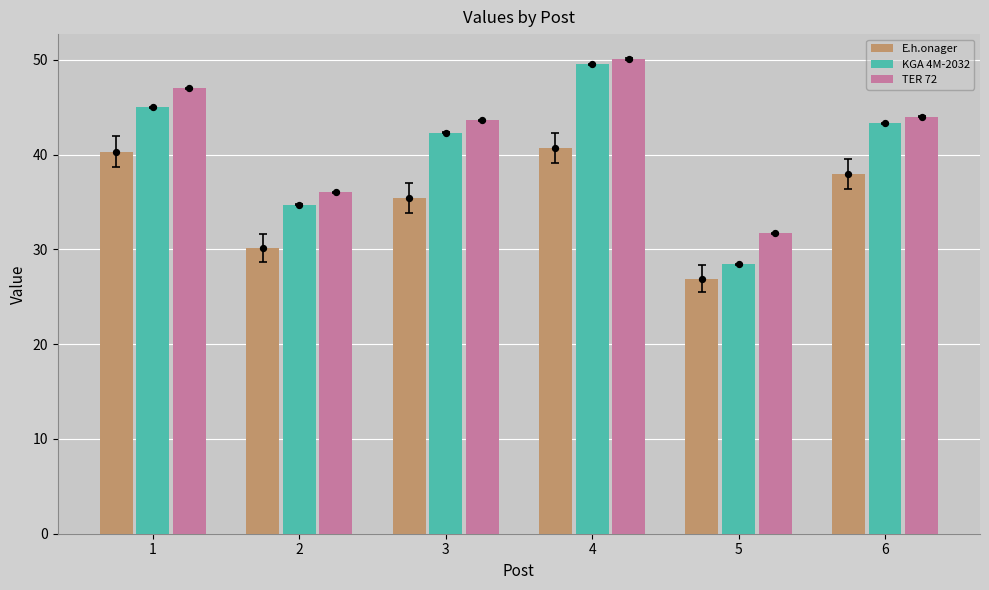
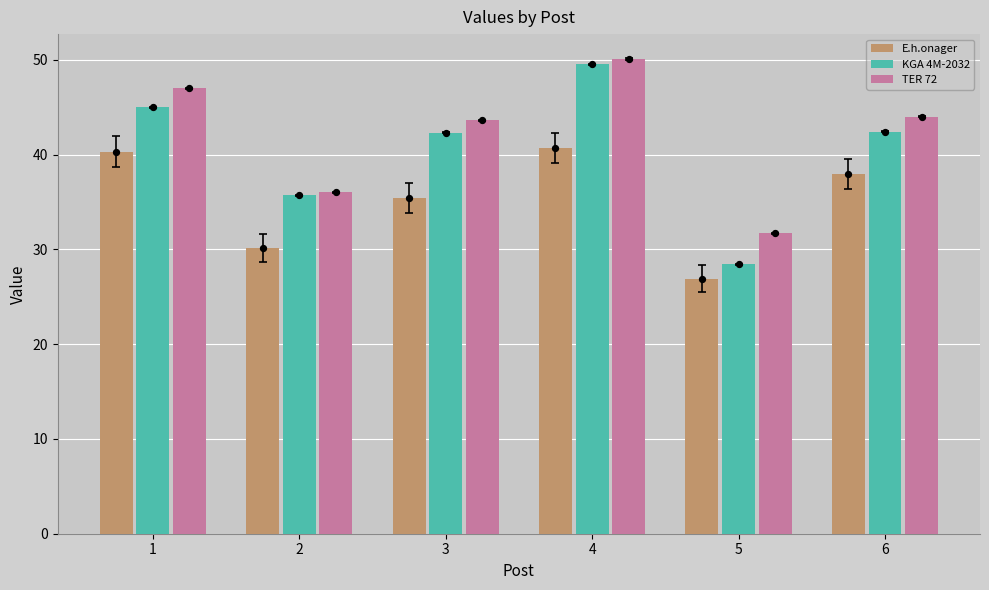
  {
    "KGA 4M-2032": {
      "1": 45,
-     "2": 35,
+     "2": 36,
      "3": 42,
      "4": 50,
      "5": 28,
-     "6": 43
+     "6": 42
    }
  }
